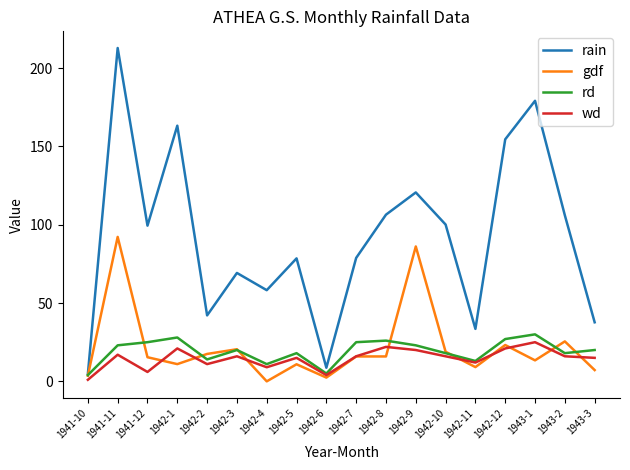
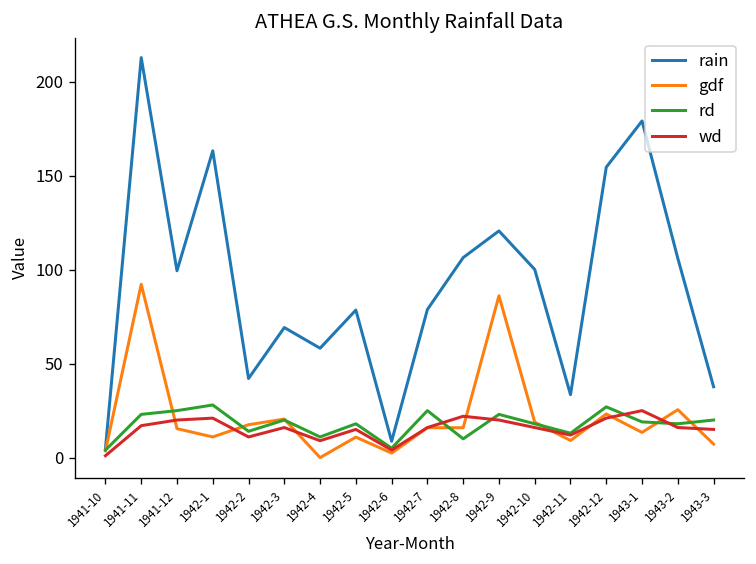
  {
    "rain": {
      "1941-11": 213,
      "1941-12": 99,
      "1942-1": 163,
      "1942-2": 42,
      "1942-3": 69,
      "1942-4": 58,
      "1942-5": 79,
      "1942-6": 9,
      "1942-7": 79,
      "1942-8": 106,
      "1942-9": 121,
      "1942-10": 100,
      "1942-11": 34,
      "1942-12": 155,
      "1943-1": 179,
      "1943-2": 106,
      "1943-3": 38
    },
    "gdf": {
      "1941-11": 92,
      "1941-12": 15,
      "1942-1": 11,
      "1942-2": 18,
      "1942-4": 0,
      "1942-5": 11,
      "1942-8": 16,
      "1942-9": 86,
      "1942-11": 9,
      "1942-12": 23,
      "1943-1": 13,
      "1943-2": 26,
      "1943-3": 7
    },
    "rd": {
      "1941-11": 23,
      "1941-12": 25,
      "1942-1": 28,
      "1942-2": 14,
      "1942-4": 11,
      "1942-5": 18,
      "1942-7": 25,
-     "1942-8": 26,
+     "1942-8": 10,
      "1942-9": 23,
      "1942-12": 27,
-     "1943-1": 30,
+     "1943-1": 19,
      "1943-2": 18,
      "1943-3": 20
    },
    "wd": {
      "1941-10": 1,
      "1941-11": 17,
-     "1941-12": 6,
+     "1941-12": 20,
      "1942-1": 21,
      "1942-2": 11,
      "1942-3": 16,
      "1942-4": 9,
      "1942-5": 15,
      "1942-8": 22,
      "1942-9": 20,
      "1942-10": 16,
      "1942-12": 21,
      "1943-1": 25,
      "1943-2": 16,
      "1943-3": 15
    }
  }
